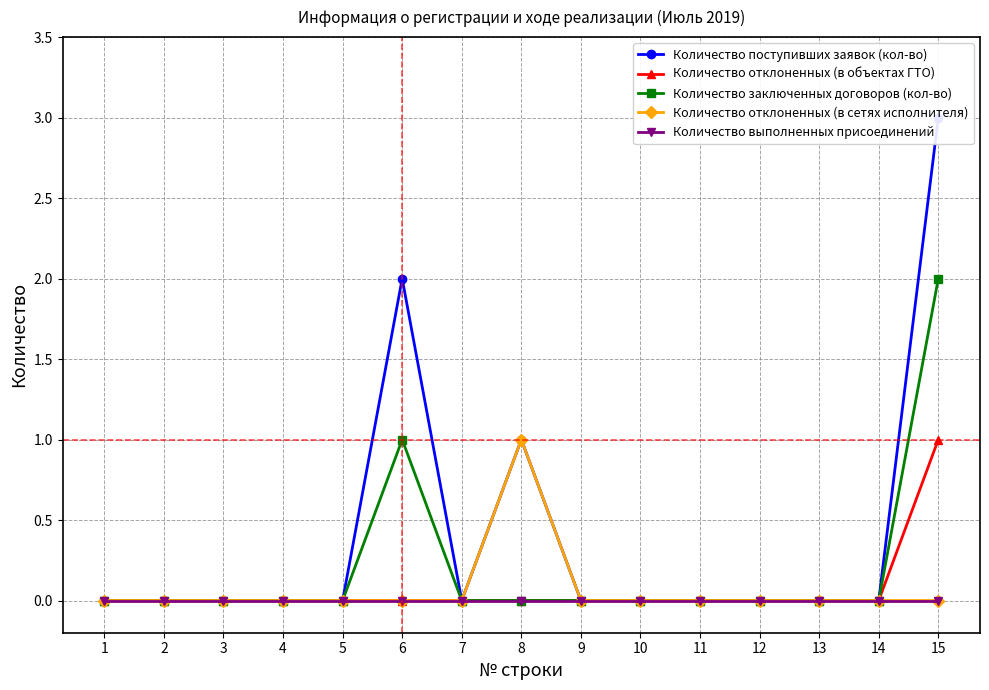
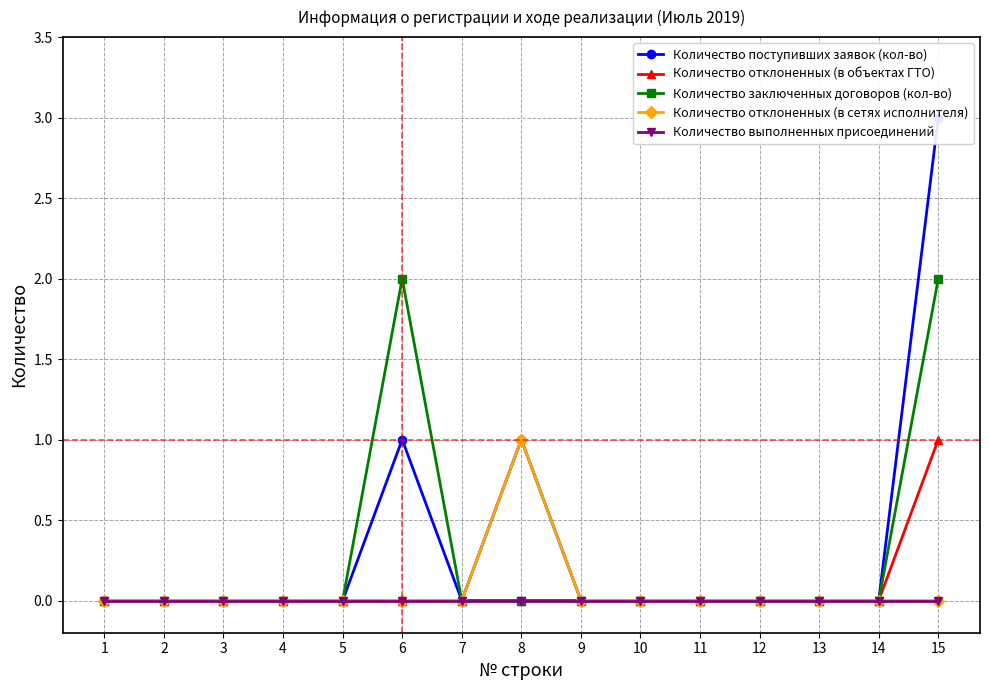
  {
    "Количество поступивших заявок (кол-во)": {
-     "6": 2
+     "6": 1
    },
    "Количество отклоненных (в объектах ГТО)": {
      "15": 1
    },
    "Количество заключенных договоров (кол-во)": {
-     "6": 1,
+     "6": 2,
      "15": 2
    }
  }
